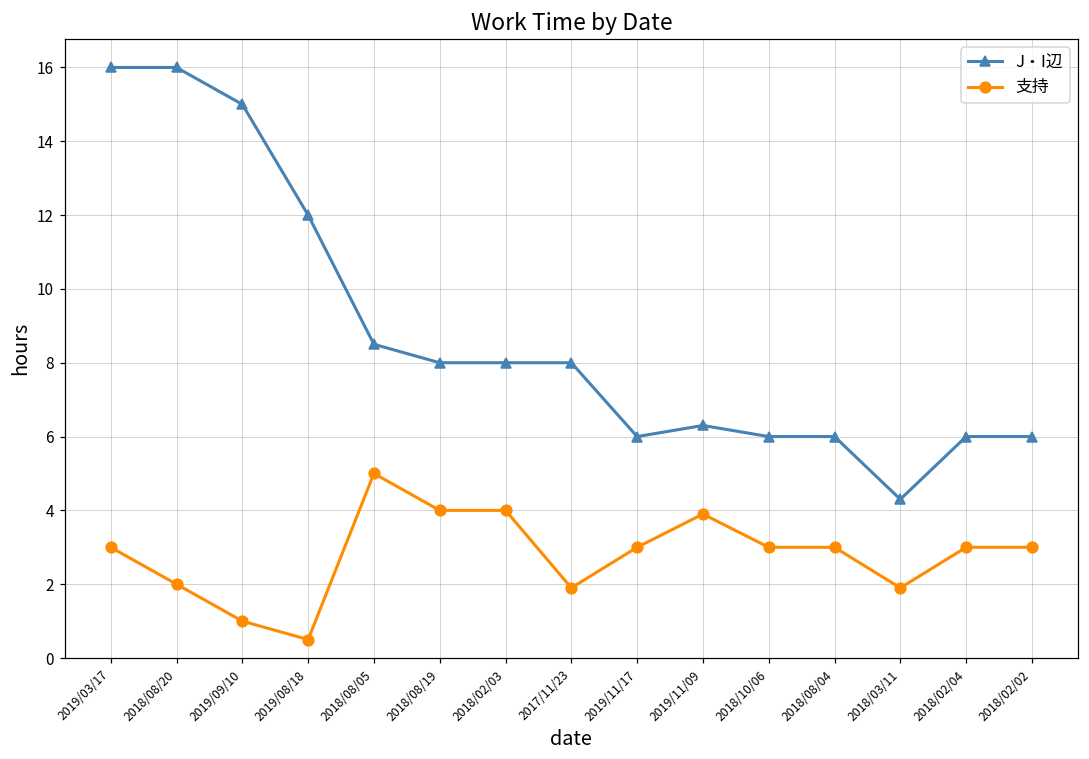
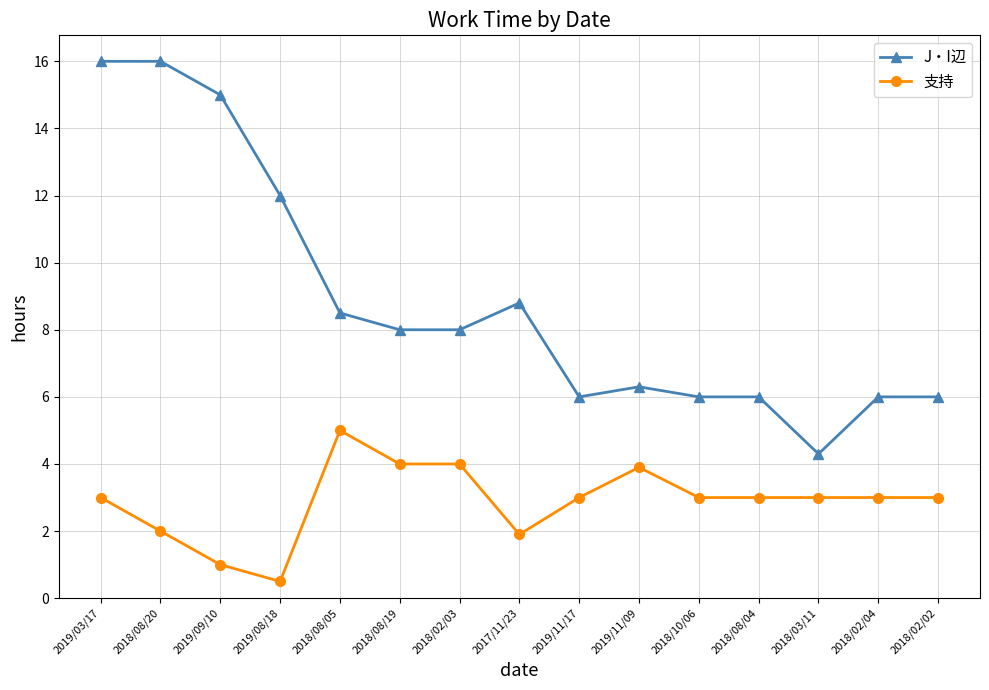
  {
    "J・I辺": {
      "2019/03/17": 16.0,
      "2018/08/20": 16.0,
      "2019/09/10": 15.0,
      "2019/08/18": 12.0,
      "2018/08/05": 8.5,
      "2018/08/19": 8.0,
      "2018/02/03": 8.0,
-     "2017/11/23": 8.0,
+     "2017/11/23": 8.8,
      "2019/11/17": 6.0,
      "2019/11/09": 6.3,
      "2018/10/06": 6.0,
      "2018/08/04": 6.0,
      "2018/03/11": 4.3,
      "2018/02/04": 6.0,
      "2018/02/02": 6.0
    },
    "支持": {
      "2019/03/17": 3.0,
      "2018/08/20": 2.0,
      "2019/09/10": 1.0,
      "2019/08/18": 0.5,
      "2018/08/05": 5.0,
      "2018/08/19": 4.0,
      "2018/02/03": 4.0,
      "2017/11/23": 1.9,
      "2019/11/17": 3.0,
      "2019/11/09": 3.9,
      "2018/10/06": 3.0,
      "2018/08/04": 3.0,
-     "2018/03/11": 1.9,
+     "2018/03/11": 3.0,
      "2018/02/04": 3.0,
      "2018/02/02": 3.0
    }
  }
